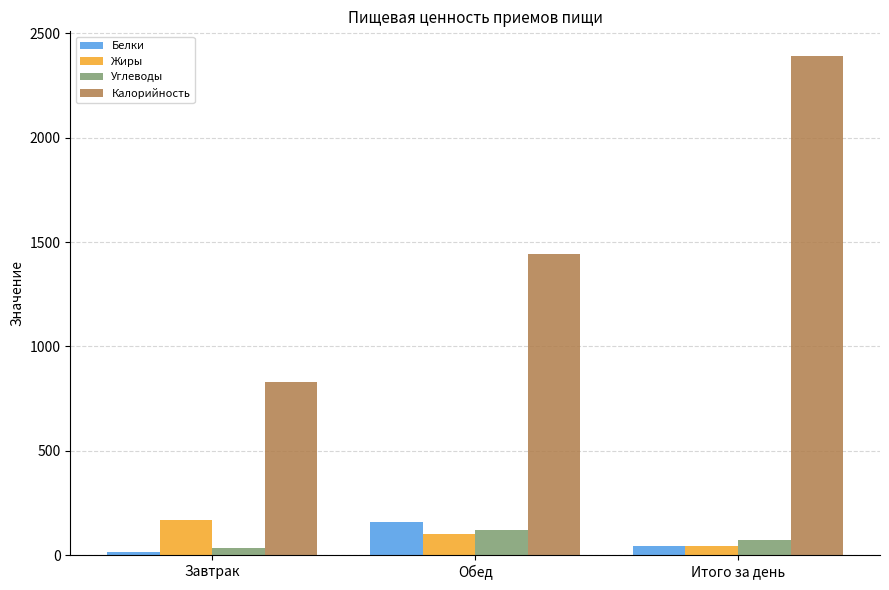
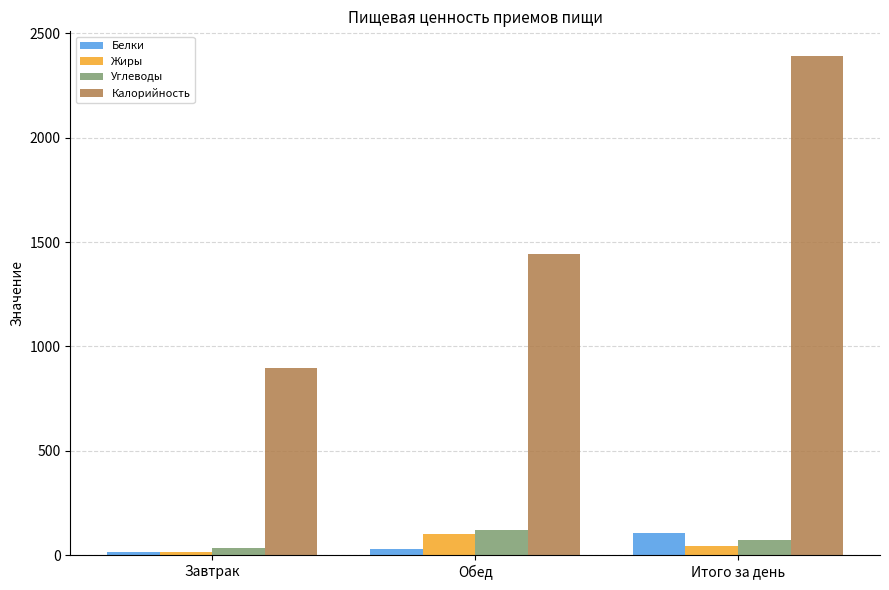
  {
    "Белки": {
      "Завтрак": 20,
-     "Обед": 160,
-     "Итого за день": 40
+     "Обед": 30,
+     "Итого за день": 110
    },
    "Жиры": {
-     "Завтрак": 170,
+     "Завтрак": 10,
      "Обед": 100,
      "Итого за день": 40
    },
    "Углеводы": {
      "Завтрак": 30,
      "Обед": 120,
      "Итого за день": 70
    },
    "Калорийность": {
-     "Завтрак": 830,
+     "Завтрак": 900,
      "Обед": 1440,
      "Итого за день": 2390
    }
  }
